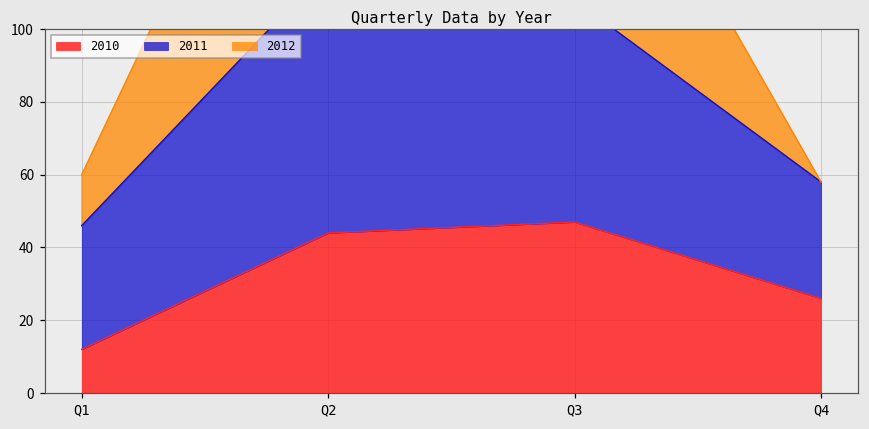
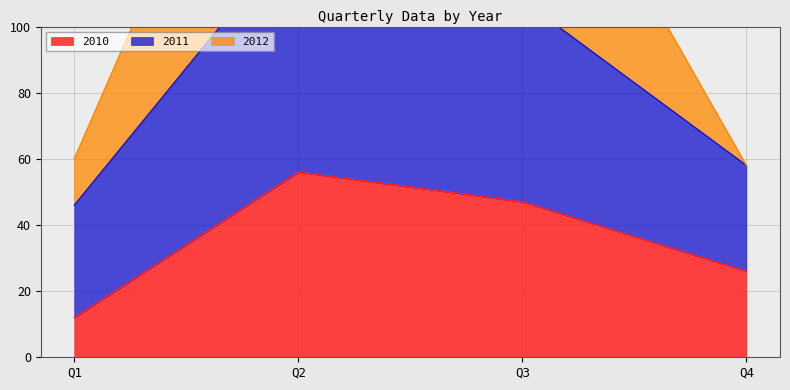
  {
    "2010": {
      "Q1": 12,
-     "Q2": 44,
+     "Q2": 56,
      "Q3": 47,
      "Q4": 26
    },
    "2011": {
      "Q1": 34
    },
    "2012": {
      "Q1": 14
    }
  }
